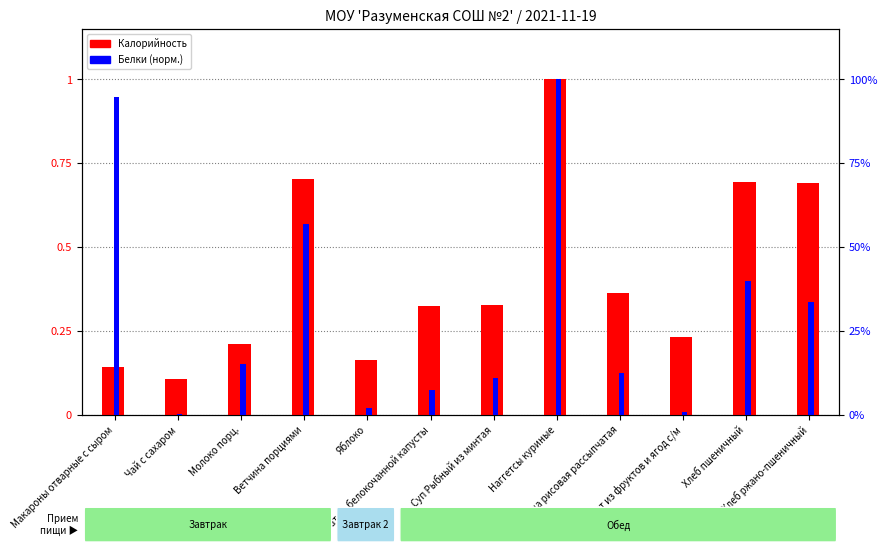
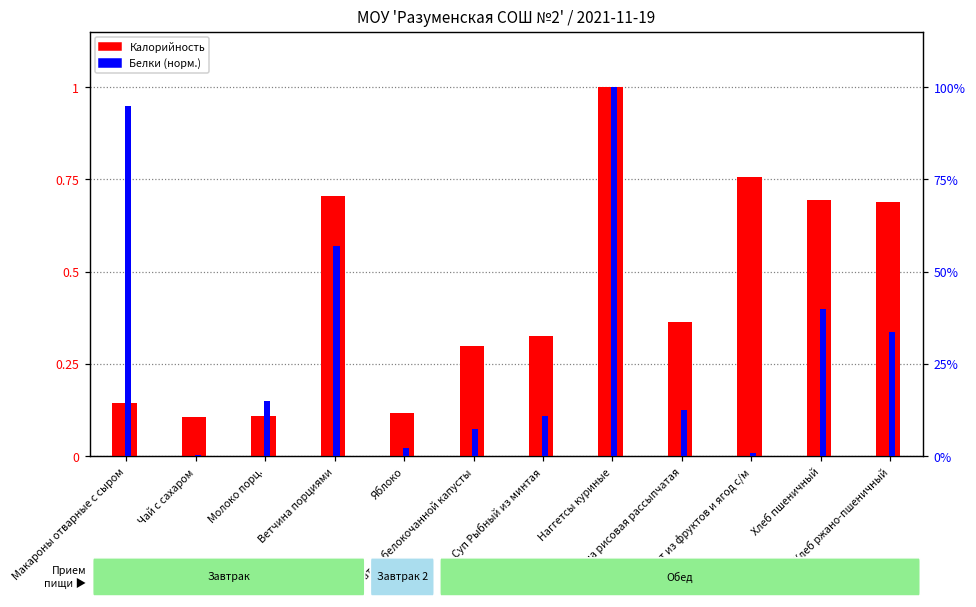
  {
    "Калорийность": {
      "Макароны отварные с сыром": 0.14,
      "Чай с сахаром": 0.11,
-     "Молоко порц.": 0.21,
+     "Молоко порц.": 0.11,
      "Ветчина порциями": 0.70,
-     "Яблоко": 0.16,
-     "Салат из белокочанной капусты": 0.33,
+     "Яблоко": 0.12,
+     "Салат из белокочанной капусты": 0.30,
      "Суп Рыбный из минтая": 0.33,
      "Наггетсы куриные": 1.00,
      "Каша рисовая рассыпчатая": 0.36,
-     "Компот из фруктов и ягод с/м": 0.23,
+     "Компот из фруктов и ягод с/м": 0.76,
      "Хлеб пшеничный": 0.69,
      "Хлеб ржано-пшеничный": 0.69
    }
  }
